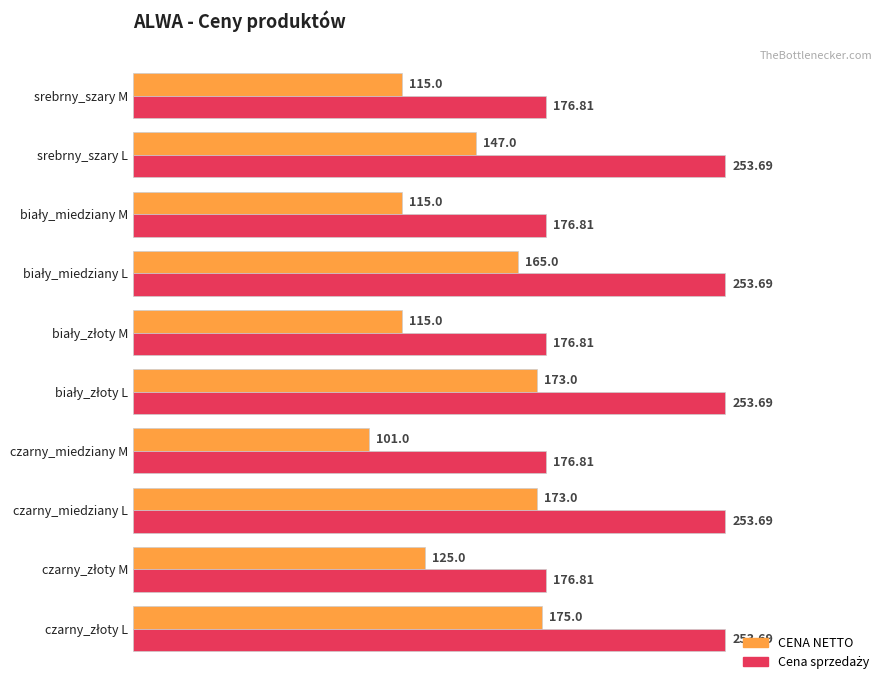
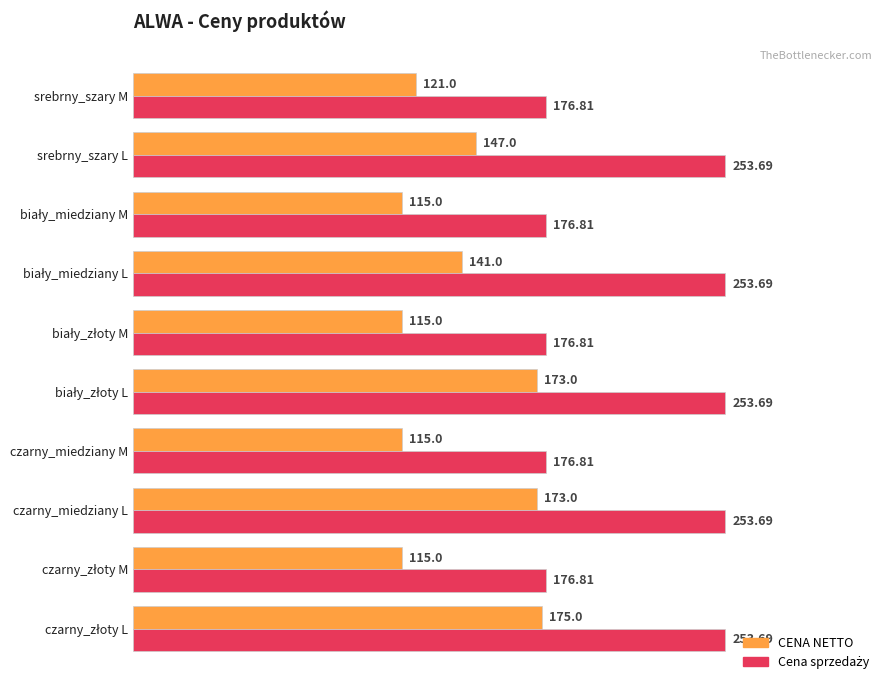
  {
    "CENA NETTO": {
-     "srebrny_szary M": 115.0,
+     "srebrny_szary M": 121.0,
      "srebrny_szary L": 147.0,
      "biały_miedziany M": 115.0,
-     "biały_miedziany L": 165.0,
+     "biały_miedziany L": 141.0,
      "biały_złoty M": 115.0,
      "biały_złoty L": 173.0,
-     "czarny_miedziany M": 101.0,
+     "czarny_miedziany M": 115.0,
      "czarny_miedziany L": 173.0,
-     "czarny_złoty M": 125.0,
+     "czarny_złoty M": 115.0,
      "czarny_złoty L": 175.0
    },
    "Cena sprzedaży": {
      "srebrny_szary M": 176.81,
      "srebrny_szary L": 253.69,
      "biały_miedziany M": 176.81,
      "biały_miedziany L": 253.69,
      "biały_złoty M": 176.81,
      "biały_złoty L": 253.69,
      "czarny_miedziany M": 176.81,
      "czarny_miedziany L": 253.69,
      "czarny_złoty M": 176.81,
      "czarny_złoty L": 253.69
    }
  }
